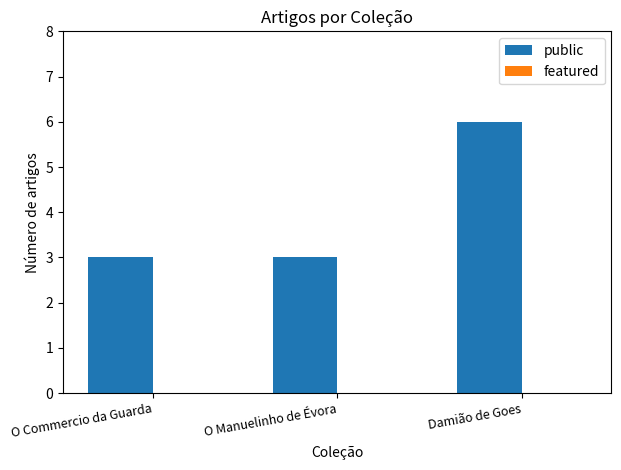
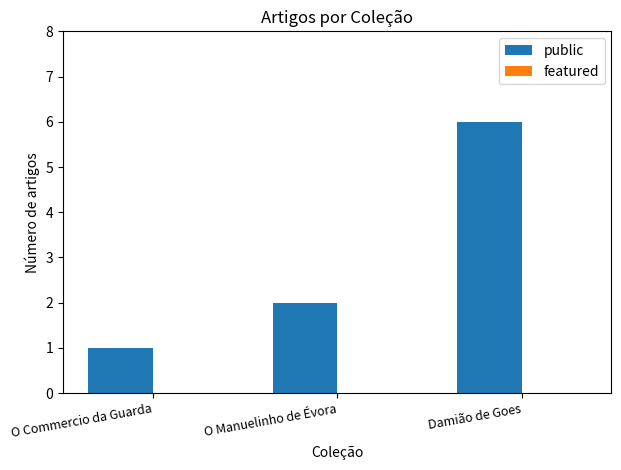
  {
    "public": {
-     "O Commercio da Guarda": 3,
-     "O Manuelinho de Évora": 3,
+     "O Commercio da Guarda": 1,
+     "O Manuelinho de Évora": 2,
      "Damião de Goes": 6
    },
    "featured": {
      "O Commercio da Guarda": 0,
      "O Manuelinho de Évora": 0,
      "Damião de Goes": 0
    }
  }
